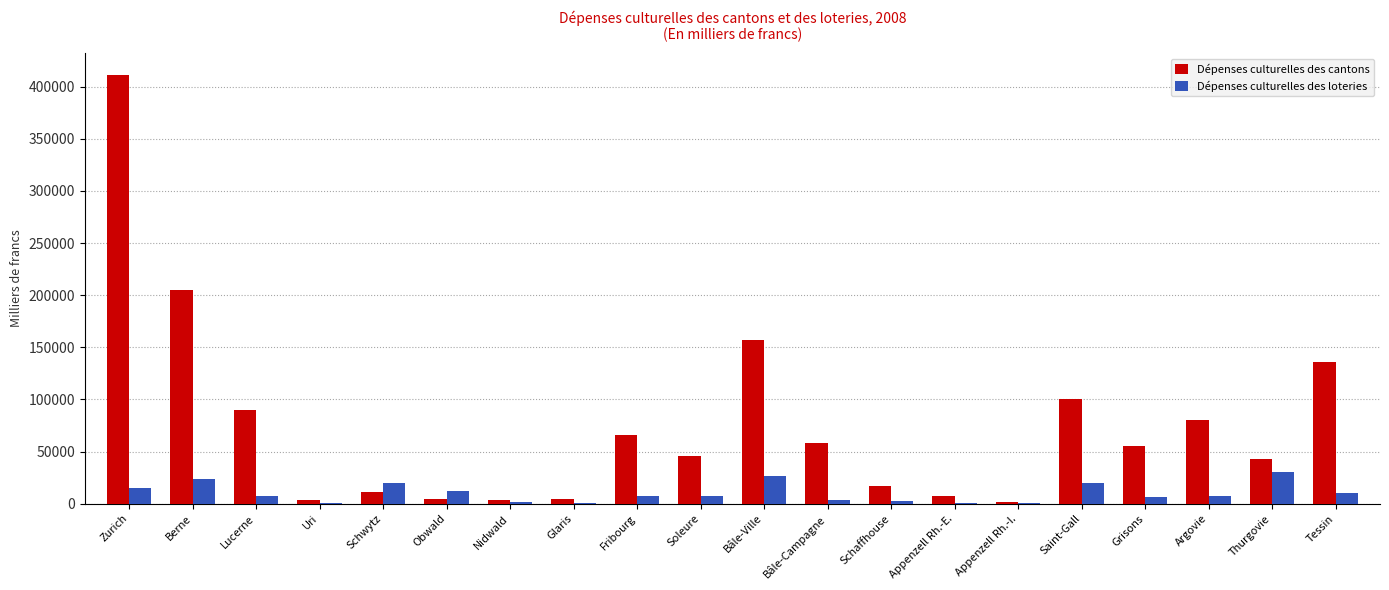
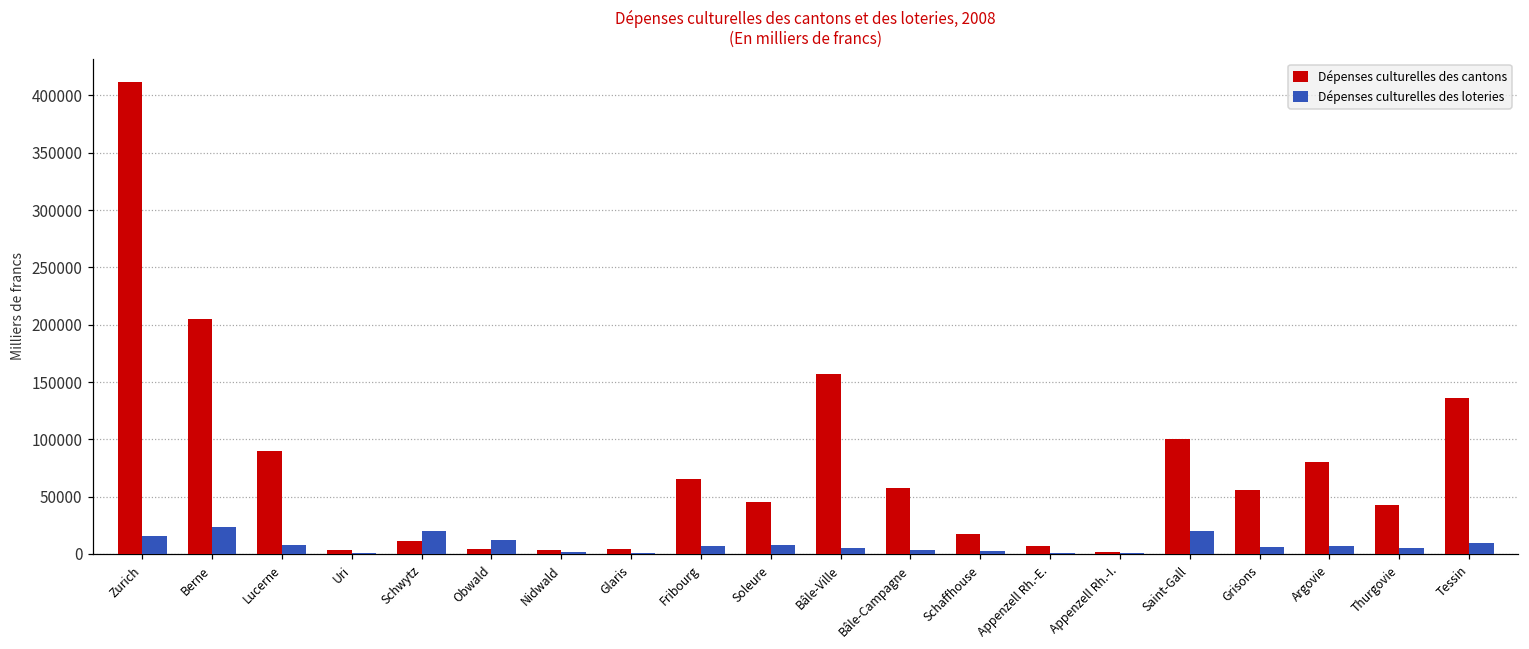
  {
    "Dépenses culturelles des cantons": {
      "Zurich": 412000,
      "Berne": 205000,
      "Lucerne": 90000,
      "Uri": 3000,
      "Schwytz": 11000,
      "Obwald": 5000,
      "Nidwald": 4000,
      "Glaris": 4000,
      "Fribourg": 66000,
      "Soleure": 46000,
      "Bâle-Ville": 157000,
      "Bâle-Campagne": 58000,
      "Schaffhouse": 17000,
      "Appenzell Rh.-E.": 7000,
      "Saint-Gall": 101000,
      "Grisons": 55000,
      "Argovie": 80000,
      "Thurgovie": 43000,
      "Tessin": 136000
    },
    "Dépenses culturelles des loteries": {
      "Zurich": 15000,
      "Berne": 23000,
      "Lucerne": 8000,
      "Schwytz": 20000,
      "Obwald": 12000,
      "Fribourg": 7000,
      "Soleure": 7000,
-     "Bâle-Ville": 27000,
+     "Bâle-Ville": 5000,
      "Bâle-Campagne": 3000,
      "Saint-Gall": 20000,
      "Grisons": 6000,
      "Argovie": 7000,
-     "Thurgovie": 30000,
+     "Thurgovie": 6000,
      "Tessin": 10000
    }
  }
